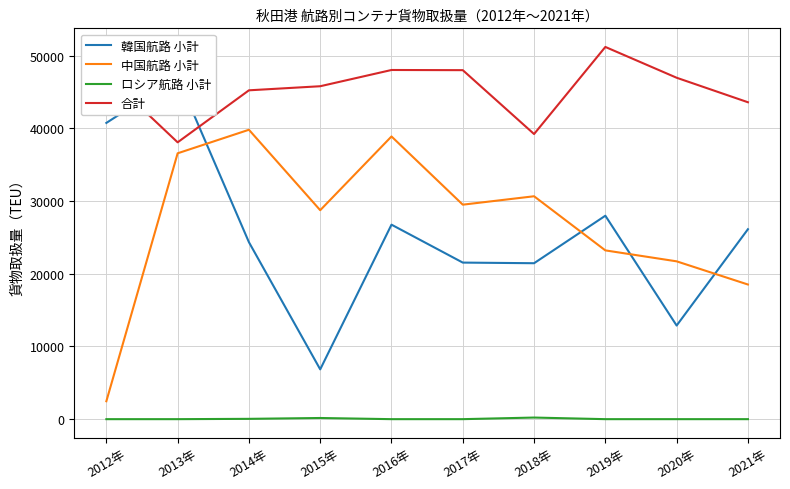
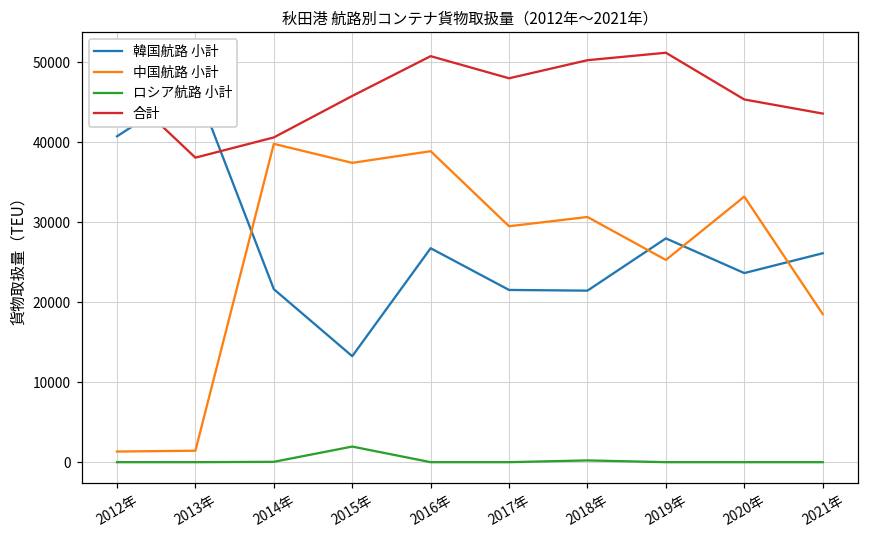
  {
    "韓国航路 小計": {
      "2012年": 41000,
-     "2014年": 24000,
-     "2015年": 7000,
+     "2014年": 22000,
+     "2015年": 13000,
      "2016年": 27000,
      "2017年": 22000,
      "2018年": 21000,
      "2019年": 28000,
-     "2020年": 13000,
+     "2020年": 24000,
      "2021年": 26000
    },
    "中国航路 小計": {
-     "2012年": 2000,
-     "2013年": 37000,
+     "2012年": 1000,
+     "2013年": 1000,
      "2014年": 40000,
-     "2015年": 29000,
+     "2015年": 37000,
      "2016年": 39000,
      "2017年": 30000,
      "2018年": 31000,
-     "2019年": 23000,
-     "2020年": 22000,
+     "2019年": 25000,
+     "2020年": 33000,
      "2021年": 19000
    },
    "ロシア航路 小計": {
      "2012年": 0,
      "2013年": 0,
      "2014年": 0,
-     "2015年": 0,
+     "2015年": 2000,
      "2016年": 0,
      "2017年": 0,
      "2018年": 0,
      "2019年": 0,
      "2020年": 0,
      "2021年": 0
    },
    "合計": {
      "2013年": 38000,
-     "2014年": 45000,
+     "2014年": 41000,
      "2015年": 46000,
-     "2016年": 48000,
+     "2016年": 51000,
      "2017年": 48000,
-     "2018年": 39000,
+     "2018年": 50000,
      "2019年": 51000,
-     "2020年": 47000,
+     "2020年": 45000,
      "2021年": 44000
    }
  }
